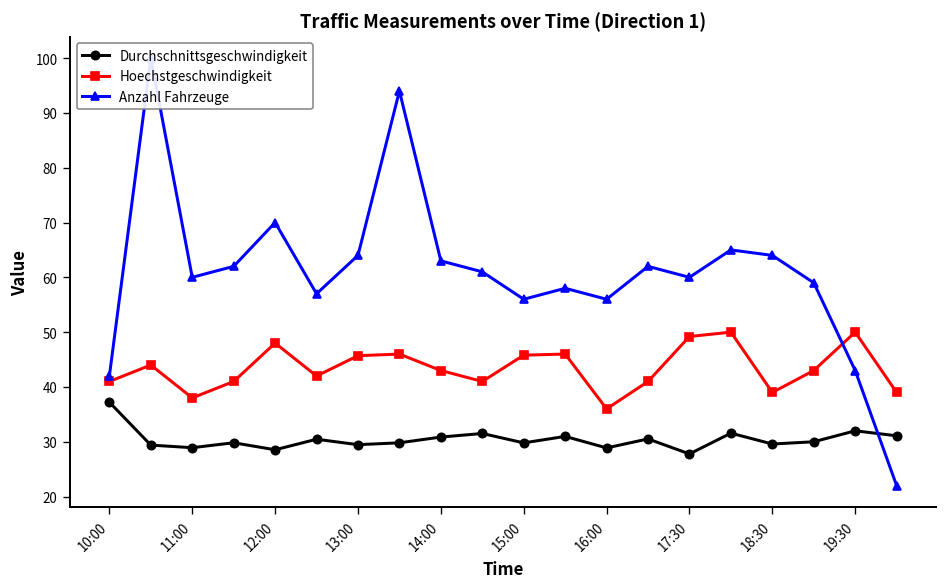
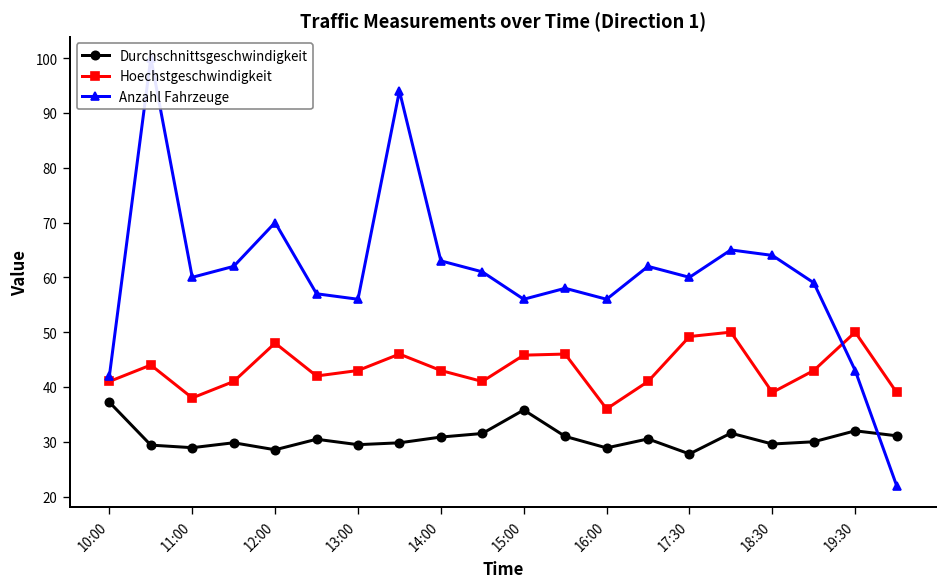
  {
    "Durchschnittsgeschwindigkeit": {
      "10:00": 37,
      "11:00": 29,
      "12:00": 29,
      "13:00": 29,
      "14:00": 31,
-     "15:00": 30,
+     "15:00": 36,
      "16:00": 29,
      "17:30": 28,
      "18:30": 30,
      "19:30": 32
    },
    "Hoechstgeschwindigkeit": {
      "10:00": 41,
      "11:00": 38,
      "12:00": 48,
-     "13:00": 46,
+     "13:00": 43,
      "14:00": 43,
      "15:00": 46,
      "16:00": 36,
      "17:30": 49,
      "18:30": 39,
      "19:30": 50
    },
    "Anzahl Fahrzeuge": {
      "10:00": 42,
      "11:00": 60,
      "12:00": 70,
-     "13:00": 64,
+     "13:00": 56,
      "14:00": 63,
      "15:00": 56,
      "16:00": 56,
      "17:30": 60,
      "18:30": 64,
      "19:30": 43
    }
  }
